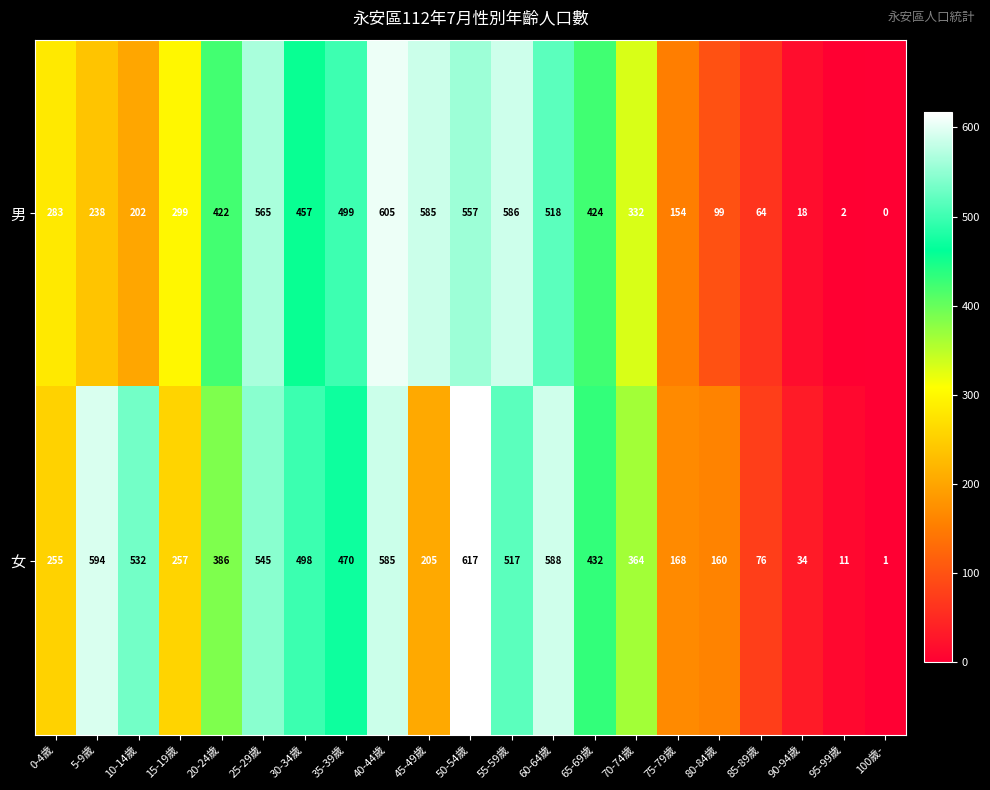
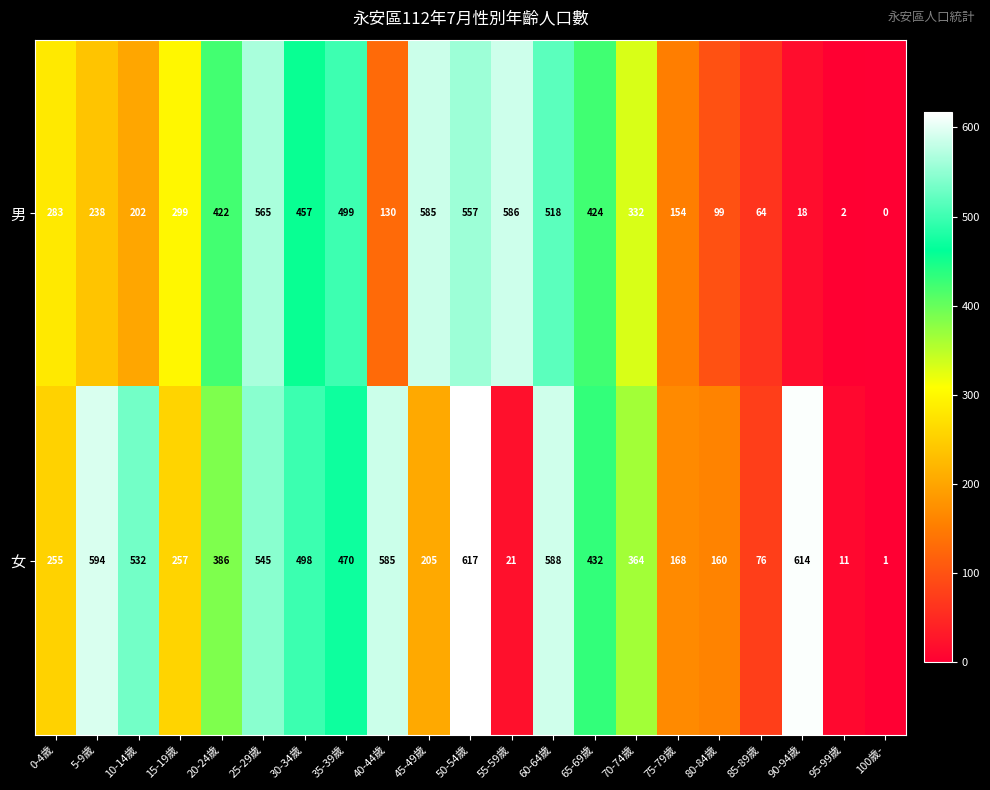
  {
    "男": {
      "0-4歲": 283,
      "5-9歲": 238,
      "10-14歲": 202,
      "15-19歲": 299,
      "20-24歲": 422,
      "25-29歲": 565,
      "30-34歲": 457,
      "35-39歲": 499,
-     "40-44歲": 605,
+     "40-44歲": 130,
      "45-49歲": 585,
      "50-54歲": 557,
      "55-59歲": 586,
      "60-64歲": 518,
      "65-69歲": 424,
      "70-74歲": 332,
      "75-79歲": 154,
      "80-84歲": 99,
      "85-89歲": 64,
      "90-94歲": 18,
      "95-99歲": 2,
      "100歲-": 0
    },
    "女": {
      "0-4歲": 255,
      "5-9歲": 594,
      "10-14歲": 532,
      "15-19歲": 257,
      "20-24歲": 386,
      "25-29歲": 545,
      "30-34歲": 498,
      "35-39歲": 470,
      "40-44歲": 585,
      "45-49歲": 205,
      "50-54歲": 617,
-     "55-59歲": 517,
+     "55-59歲": 21,
      "60-64歲": 588,
      "65-69歲": 432,
      "70-74歲": 364,
      "75-79歲": 168,
      "80-84歲": 160,
      "85-89歲": 76,
-     "90-94歲": 34,
+     "90-94歲": 614,
      "95-99歲": 11,
      "100歲-": 1
    }
  }
